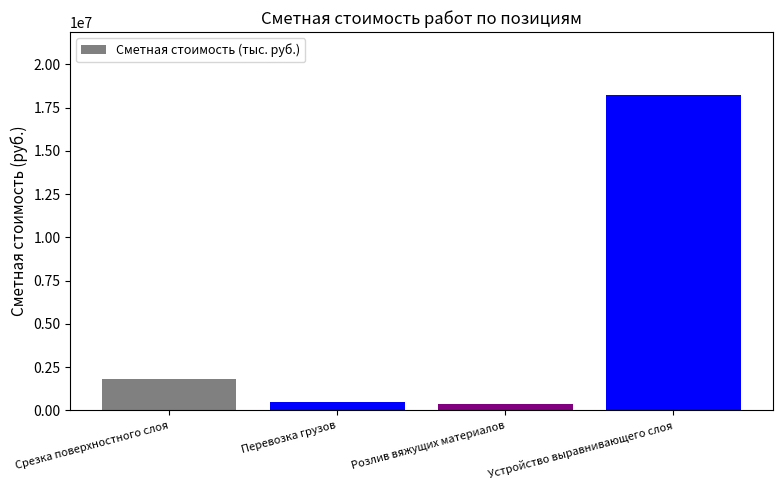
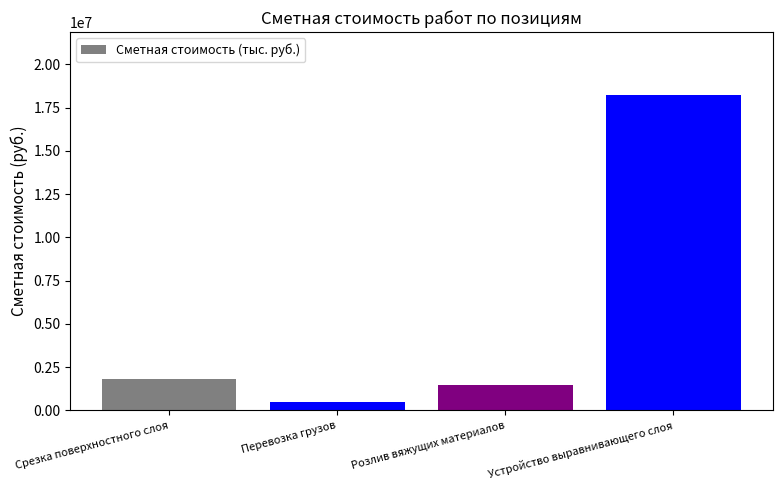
  {
    "Срезка поверхностного слоя": 1800000,
    "Перевозка грузов": 500000,
-   "Розлив вяжущих материалов": 400000,
+   "Розлив вяжущих материалов": 1400000,
    "Устройство выравнивающего слоя": 18200000
  }
